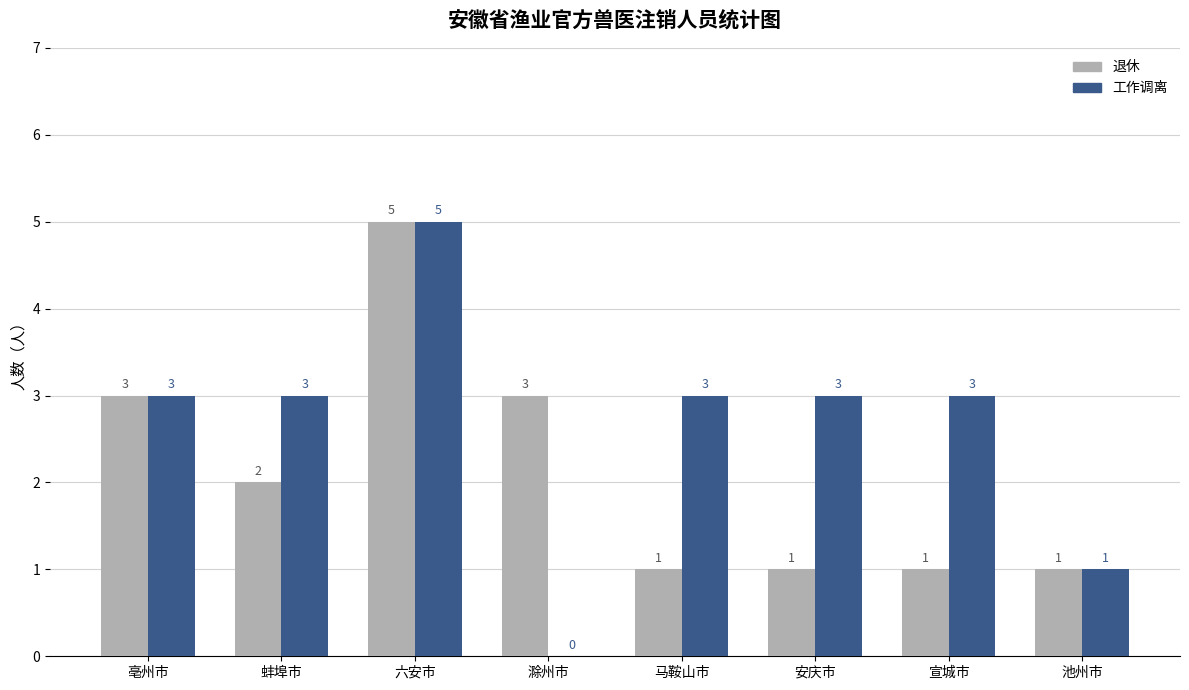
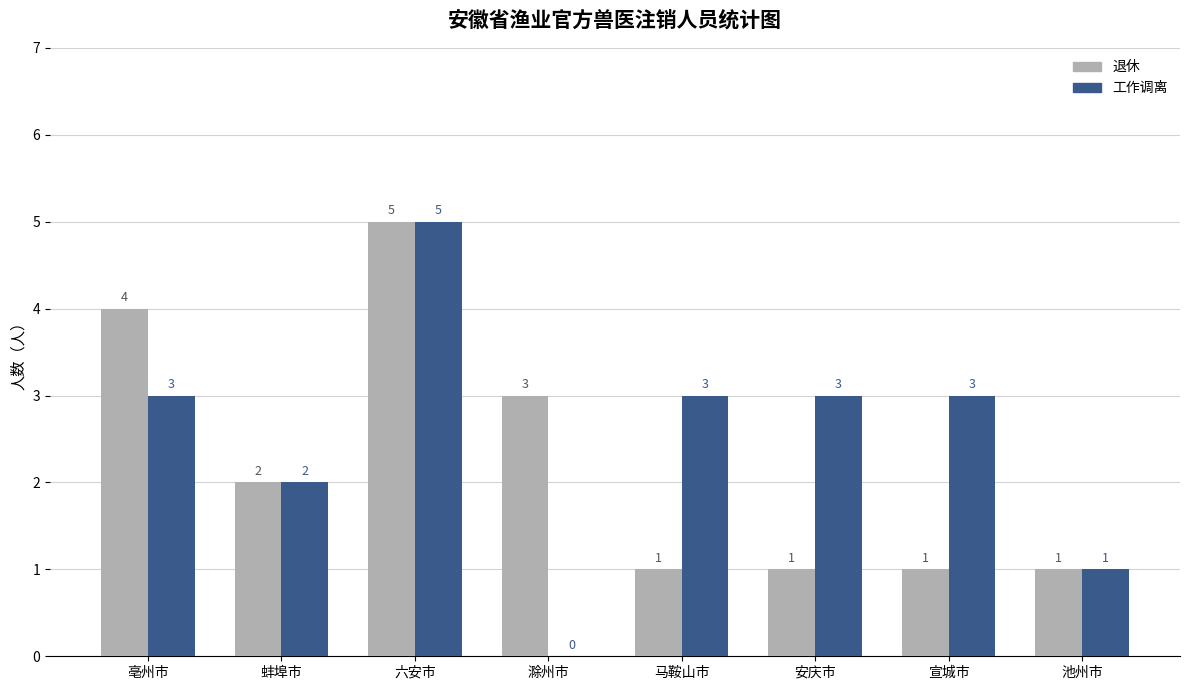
  {
    "退休": {
-     "亳州市": 3,
+     "亳州市": 4,
      "蚌埠市": 2,
      "六安市": 5,
      "滁州市": 3,
      "马鞍山市": 1,
      "安庆市": 1,
      "宣城市": 1,
      "池州市": 1
    },
    "工作调离": {
      "亳州市": 3,
-     "蚌埠市": 3,
+     "蚌埠市": 2,
      "六安市": 5,
      "滁州市": 0,
      "马鞍山市": 3,
      "安庆市": 3,
      "宣城市": 3,
      "池州市": 1
    }
  }
